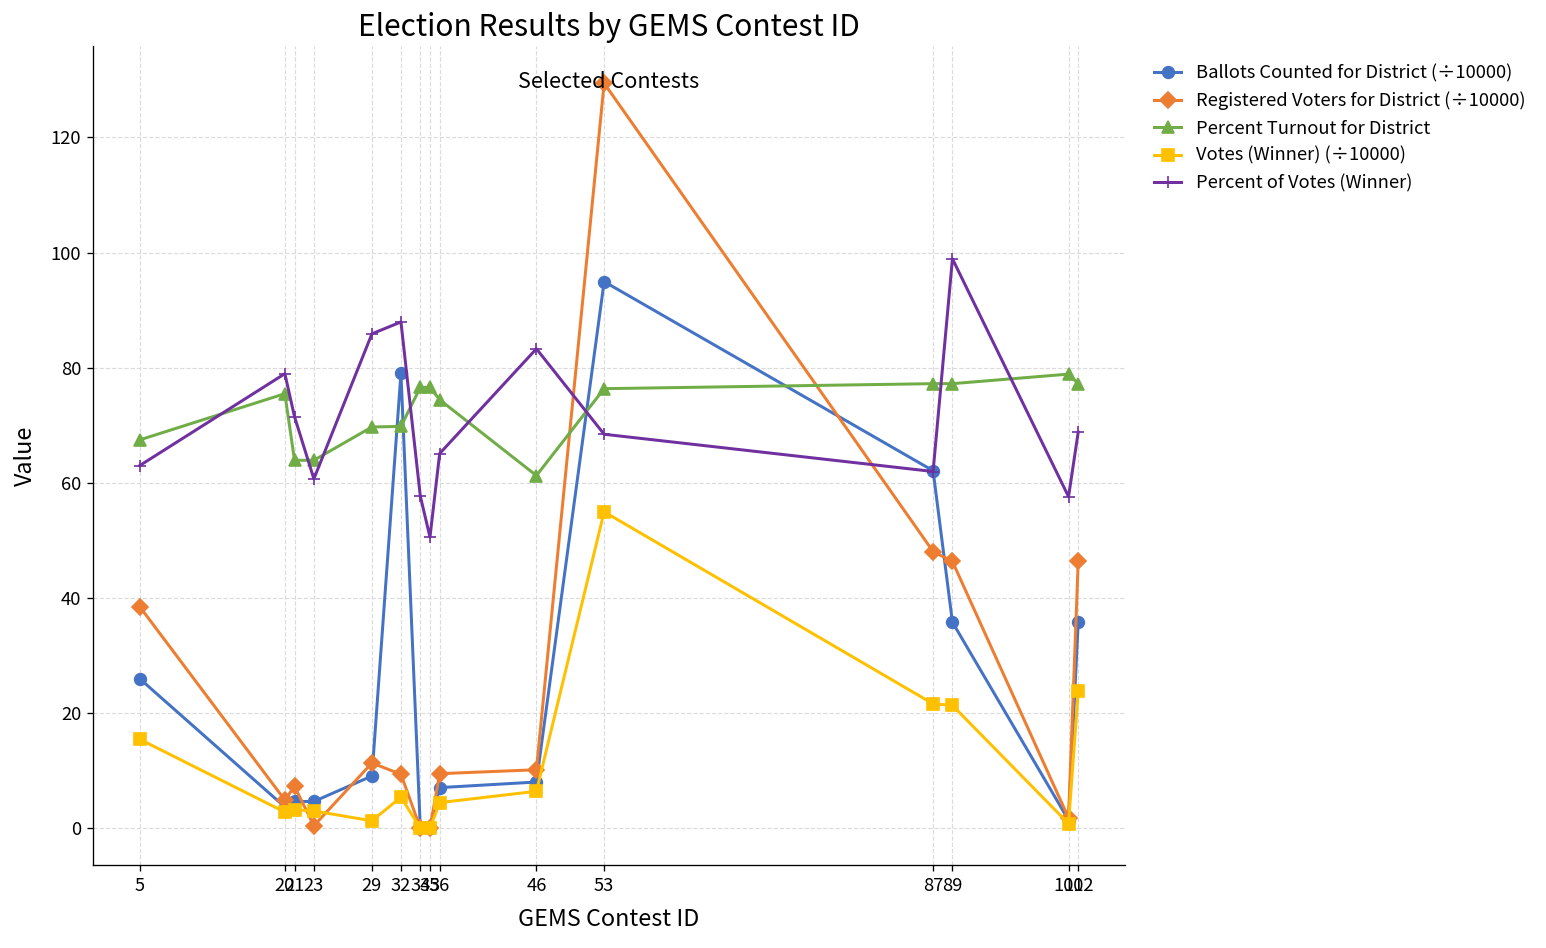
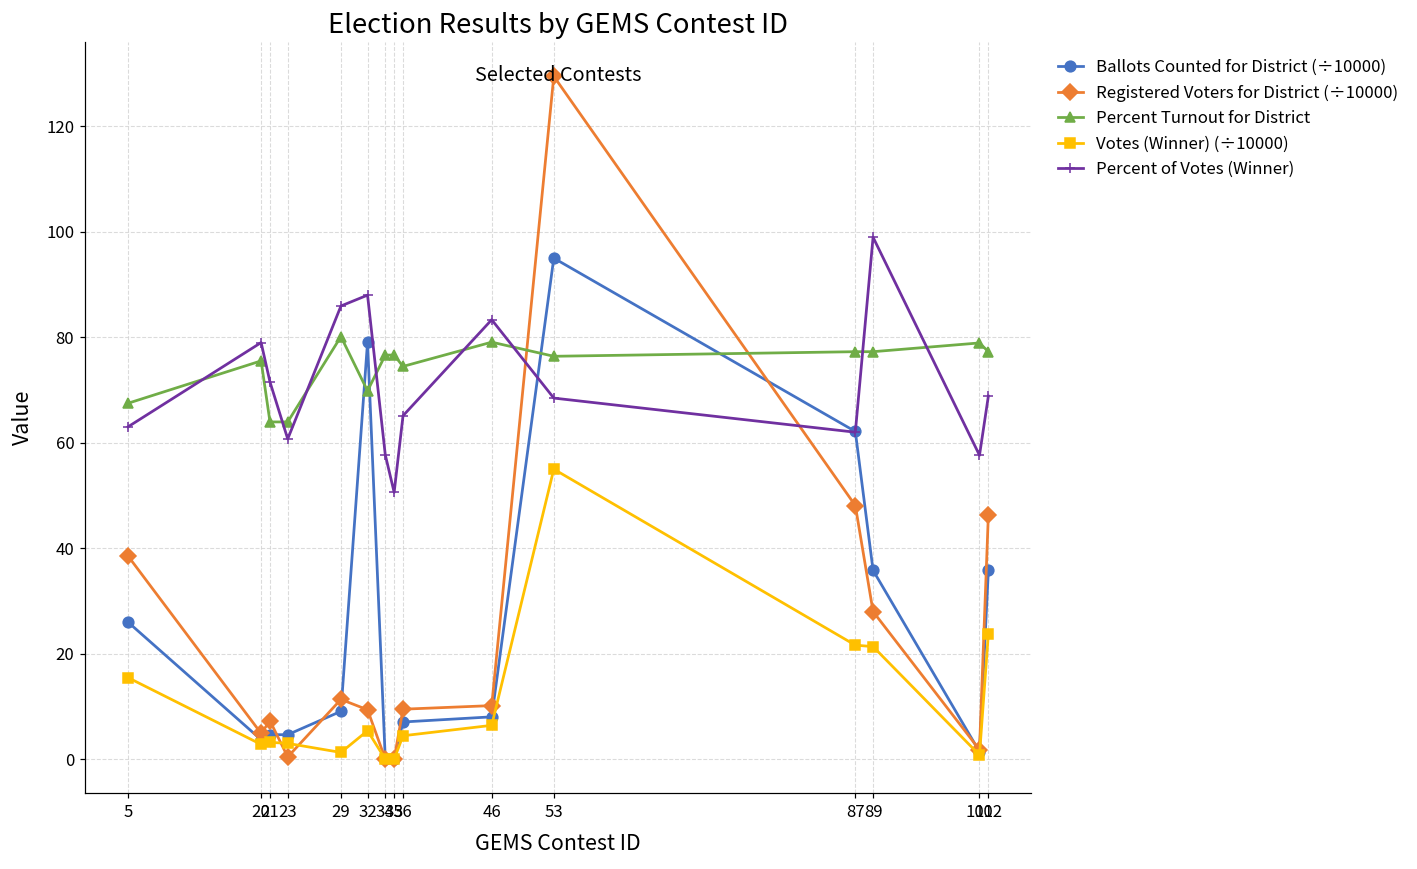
  {
    "Ballots Counted for District (÷10000)": {
      "5": 26,
      "23": 5,
      "29": 9,
      "32": 79,
      "46": 8,
      "53": 95,
      "89": 36
    },
    "Registered Voters for District (÷10000)": {
      "5": 38,
      "23": 0,
      "29": 11,
      "32": 9,
      "46": 10,
      "53": 129,
      "87": 48,
-     "89": 46
+     "89": 28
    },
    "Percent Turnout for District": {
      "5": 67,
      "23": 64,
-     "29": 70,
+     "29": 80,
      "32": 70,
-     "46": 61,
+     "46": 79,
      "53": 76,
      "87": 77,
      "89": 77
    },
    "Votes (Winner) (÷10000)": {
      "5": 15,
      "23": 3,
      "29": 1,
      "32": 5,
      "46": 6,
      "53": 55,
      "87": 22,
      "89": 21
    },
    "Percent of Votes (Winner)": {
      "5": 63,
      "23": 61,
      "29": 86,
      "32": 88,
      "46": 83,
      "53": 68,
      "89": 99
    }
  }
